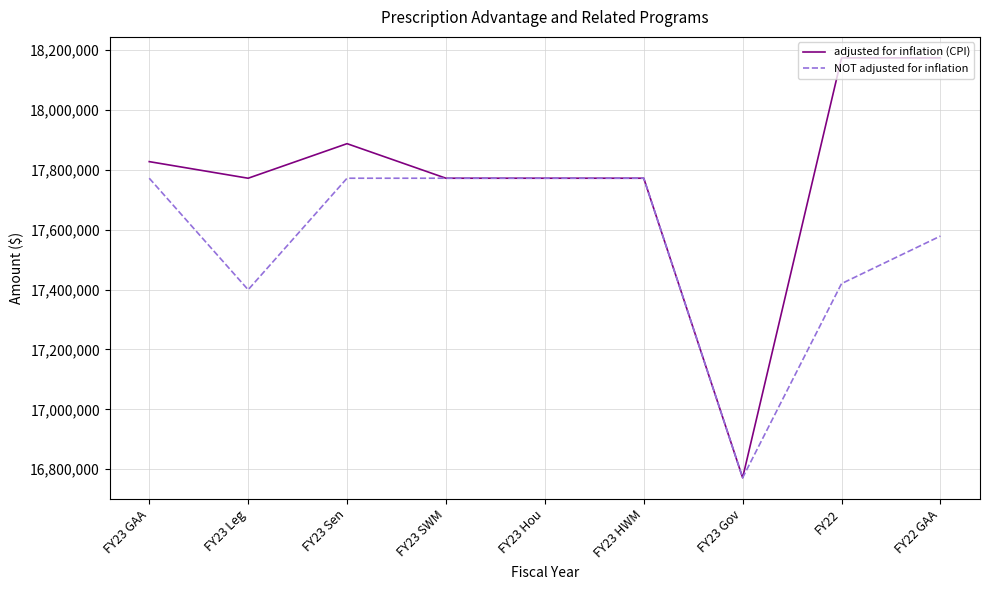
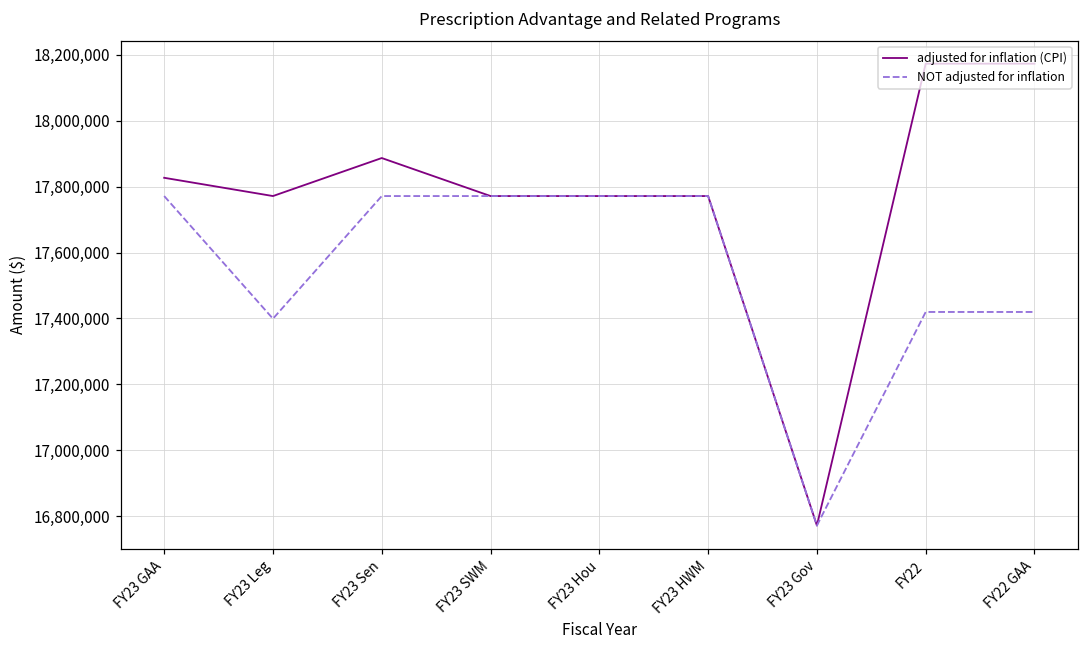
  {
    "adjusted for inflation (CPI)": {
      "FY23 GAA": "17,830,000",
      "FY23 Leg": "17,770,000",
      "FY23 Sen": "17,890,000"
    },
    "NOT adjusted for inflation": {
      "FY23 GAA": "17,770,000",
      "FY23 Leg": "17,400,000",
      "FY23 Sen": "17,770,000",
      "FY22": "17,420,000",
-     "FY22 GAA": "17,580,000"
+     "FY22 GAA": "17,420,000"
    }
  }
